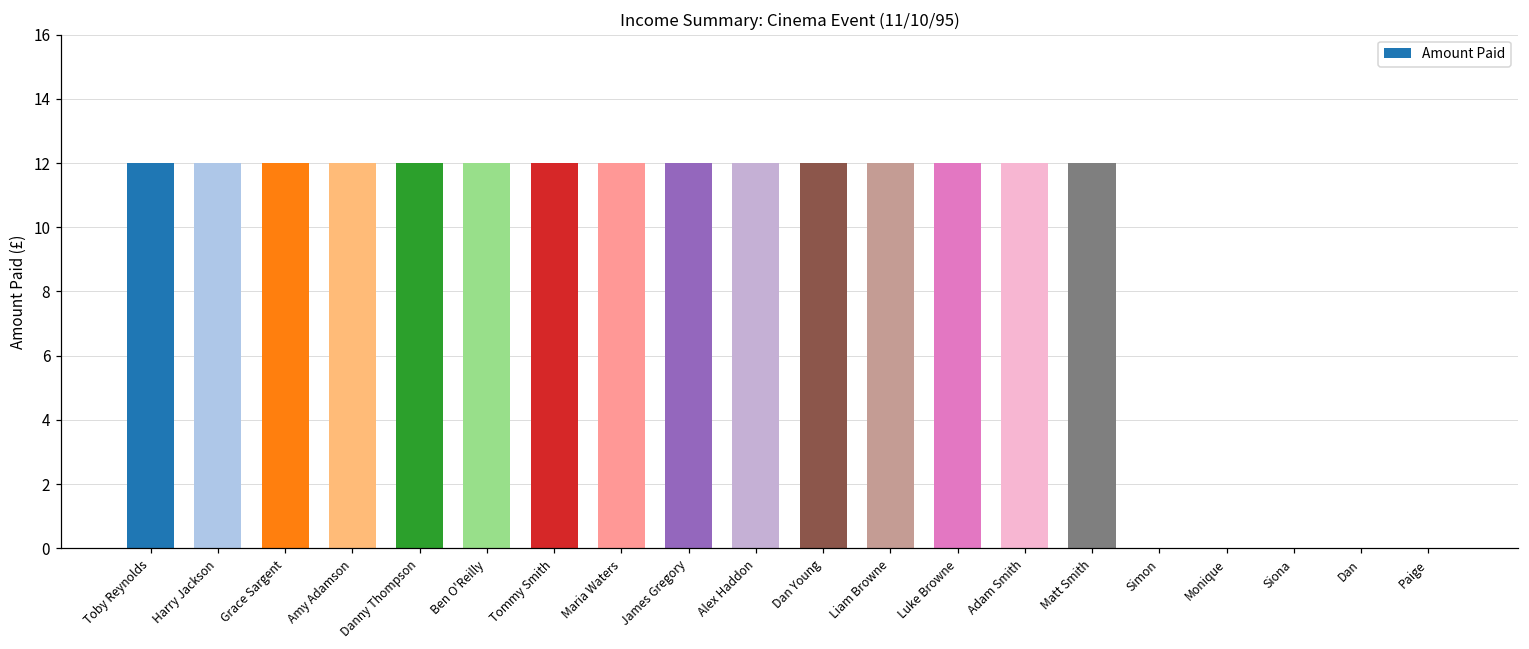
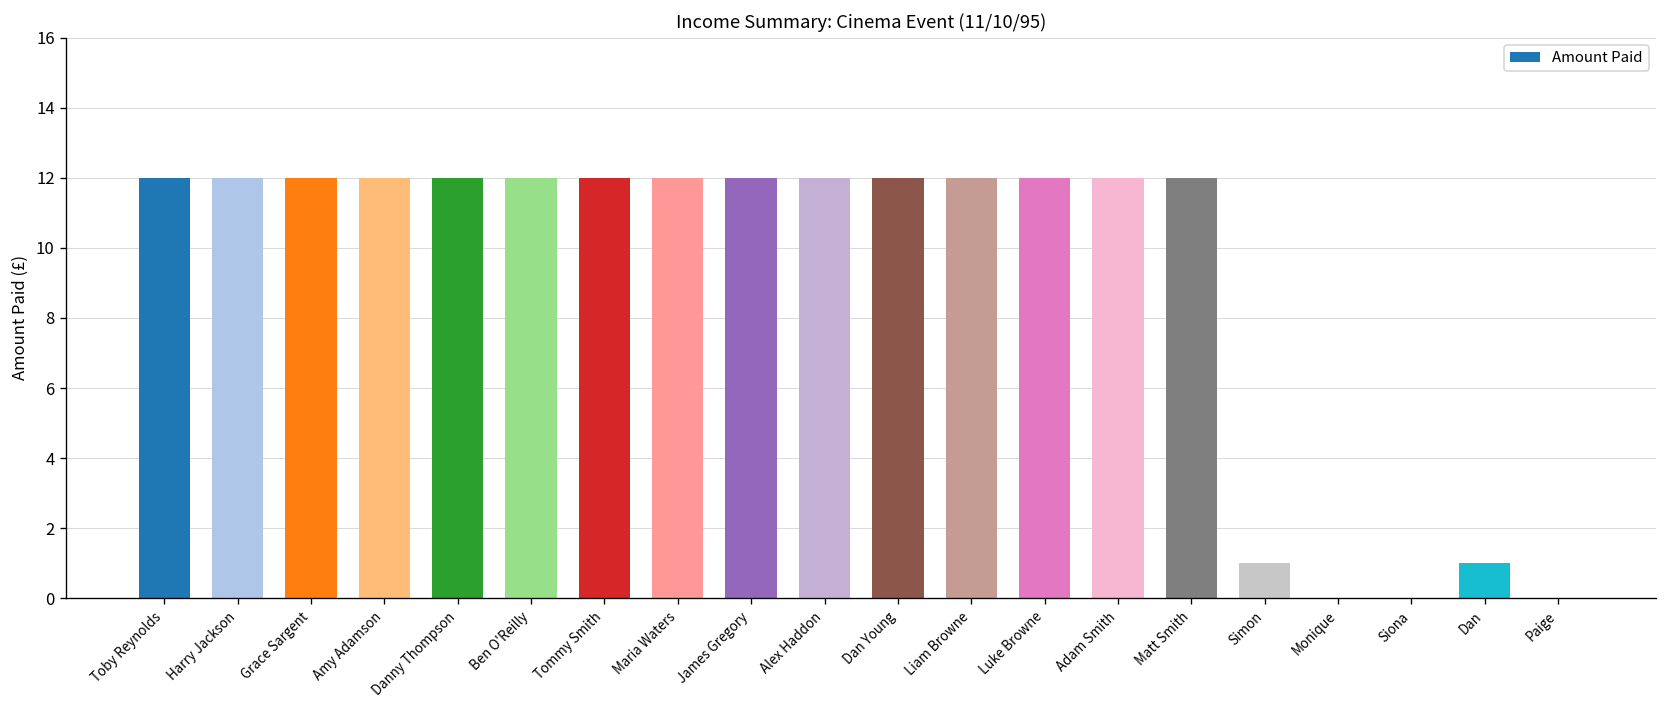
  {
    "Toby Reynolds": 12,
    "Harry Jackson": 12,
    "Grace Sargent": 12,
    "Amy Adamson": 12,
    "Danny Thompson": 12,
    "Ben O'Reilly": 12,
    "Tommy Smith": 12,
    "Maria Waters": 12,
    "James Gregory": 12,
    "Alex Haddon": 12,
    "Dan Young": 12,
    "Liam Browne": 12,
    "Luke Browne": 12,
    "Adam Smith": 12,
    "Matt Smith": 12,
-   "Simon": 0,
+   "Simon": 1,
    "Monique": 0,
    "Siona": 0,
-   "Dan": 0,
+   "Dan": 1,
    "Paige": 0
  }
